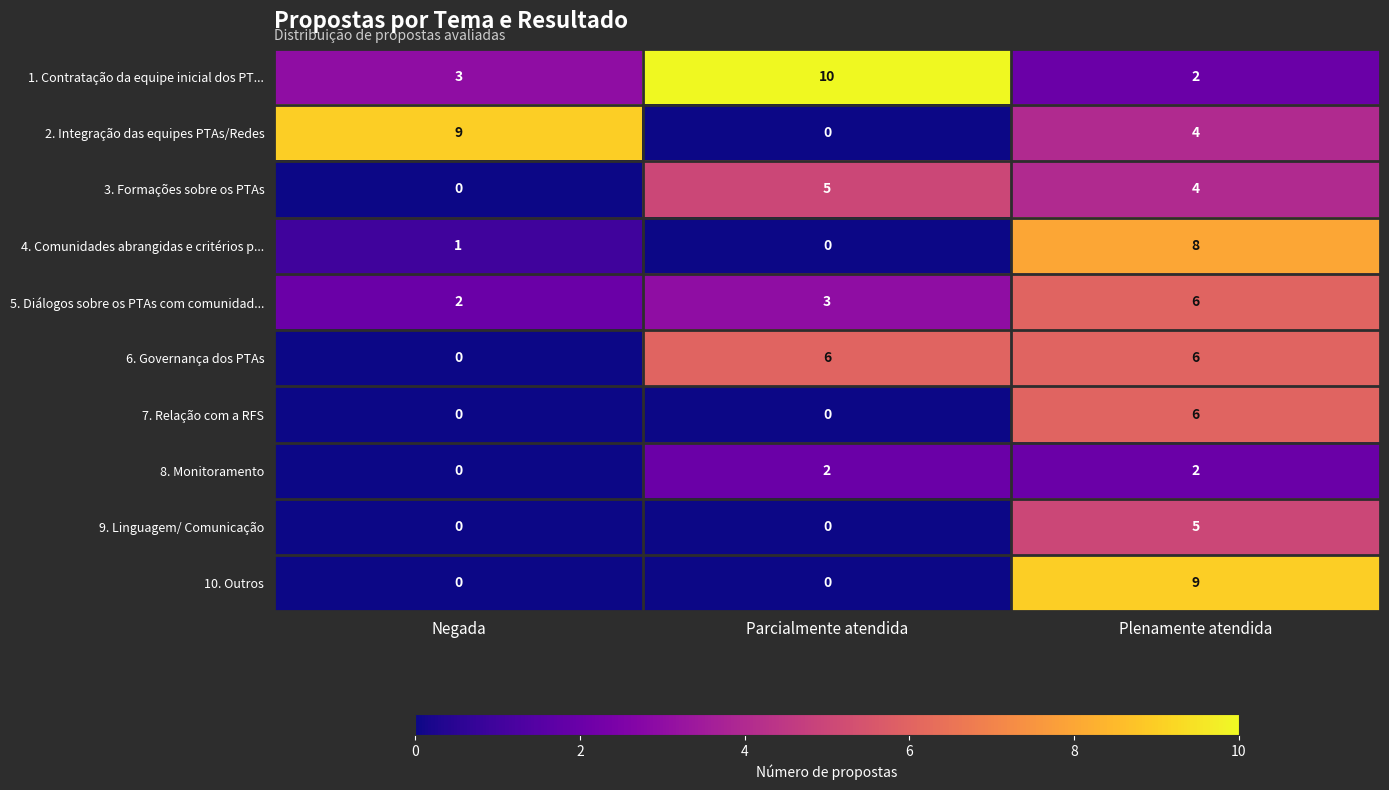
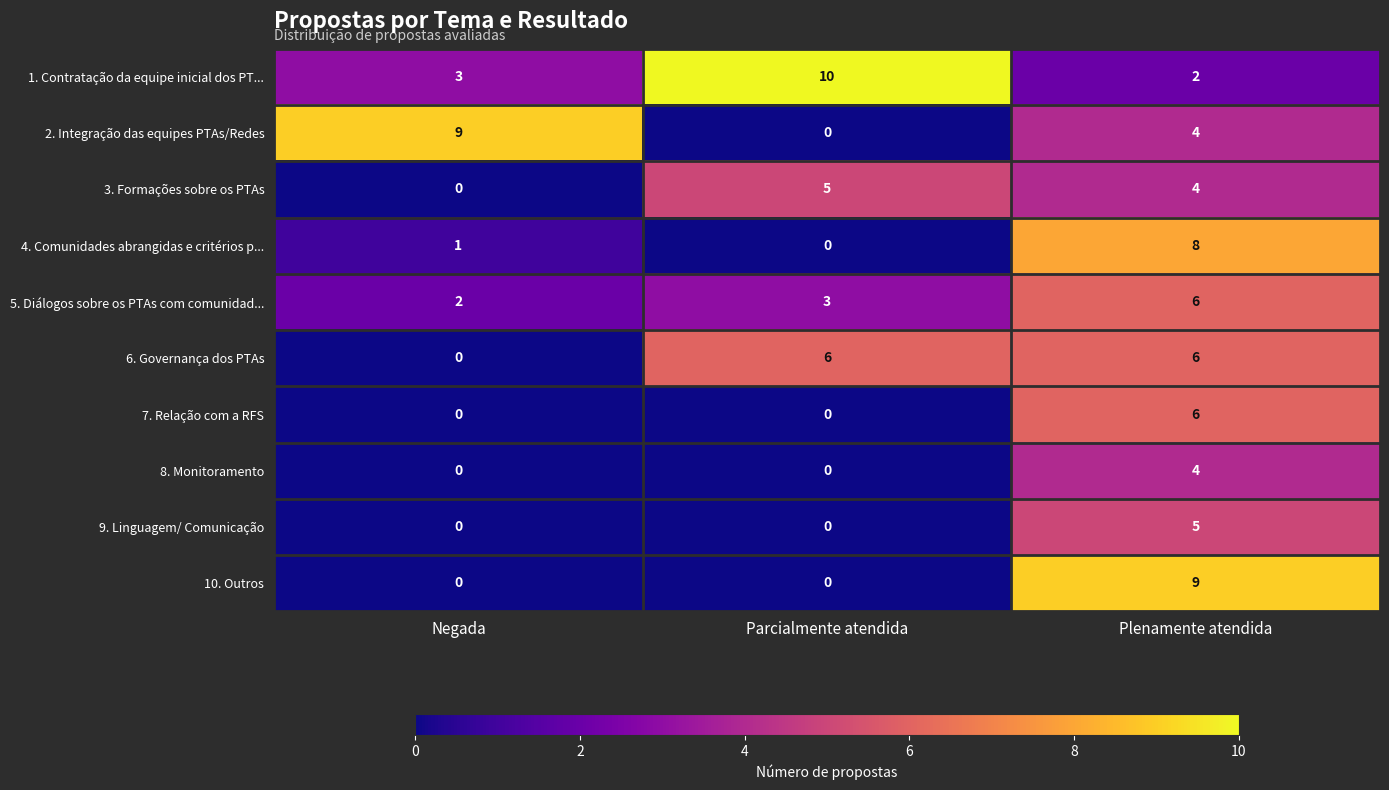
  {
    "1. Contratação da equipe inicial dos PT...": {
      "Negada": 3,
      "Parcialmente atendida": 10,
      "Plenamente atendida": 2
    },
    "2. Integração das equipes PTAs/Redes": {
      "Negada": 9,
      "Parcialmente atendida": 0,
      "Plenamente atendida": 4
    },
    "3. Formações sobre os PTAs": {
      "Negada": 0,
      "Parcialmente atendida": 5,
      "Plenamente atendida": 4
    },
    "4. Comunidades abrangidas e critérios p...": {
      "Negada": 1,
      "Parcialmente atendida": 0,
      "Plenamente atendida": 8
    },
    "5. Diálogos sobre os PTAs com comunidad...": {
      "Negada": 2,
      "Parcialmente atendida": 3,
      "Plenamente atendida": 6
    },
    "6. Governança dos PTAs": {
      "Negada": 0,
      "Parcialmente atendida": 6,
      "Plenamente atendida": 6
    },
    "7. Relação com a RFS": {
      "Negada": 0,
      "Parcialmente atendida": 0,
      "Plenamente atendida": 6
    },
    "8. Monitoramento": {
      "Negada": 0,
-     "Parcialmente atendida": 2,
-     "Plenamente atendida": 2
+     "Parcialmente atendida": 0,
+     "Plenamente atendida": 4
    },
    "9. Linguagem/ Comunicação": {
      "Negada": 0,
      "Parcialmente atendida": 0,
      "Plenamente atendida": 5
    },
    "10. Outros": {
      "Negada": 0,
      "Parcialmente atendida": 0,
      "Plenamente atendida": 9
    }
  }
